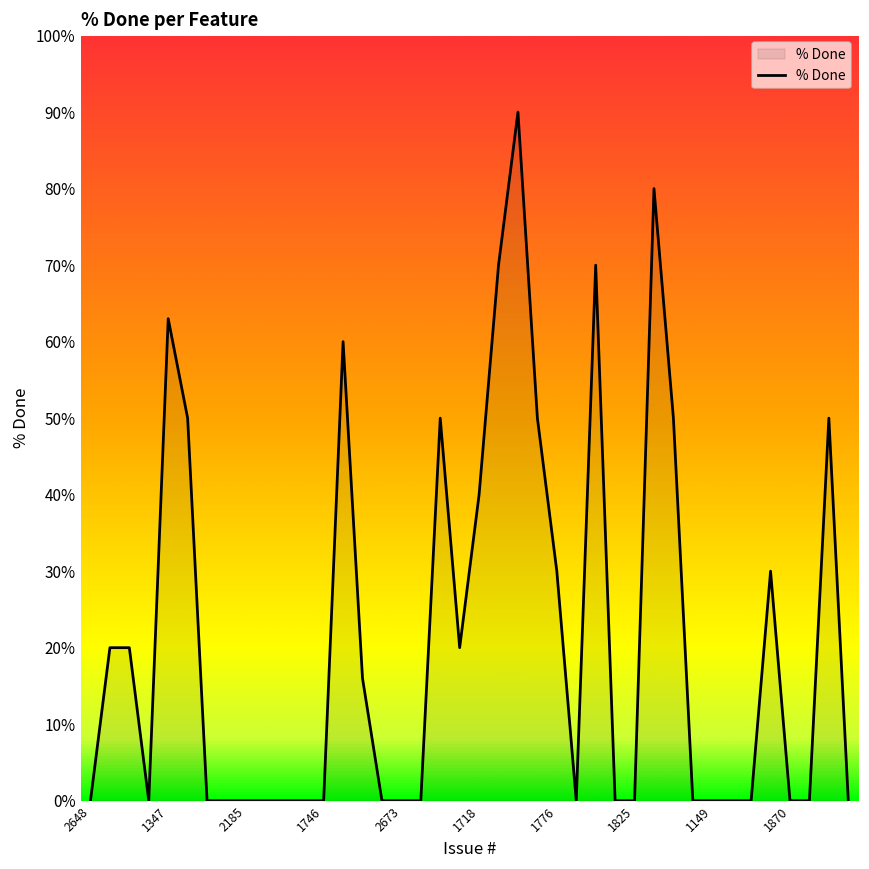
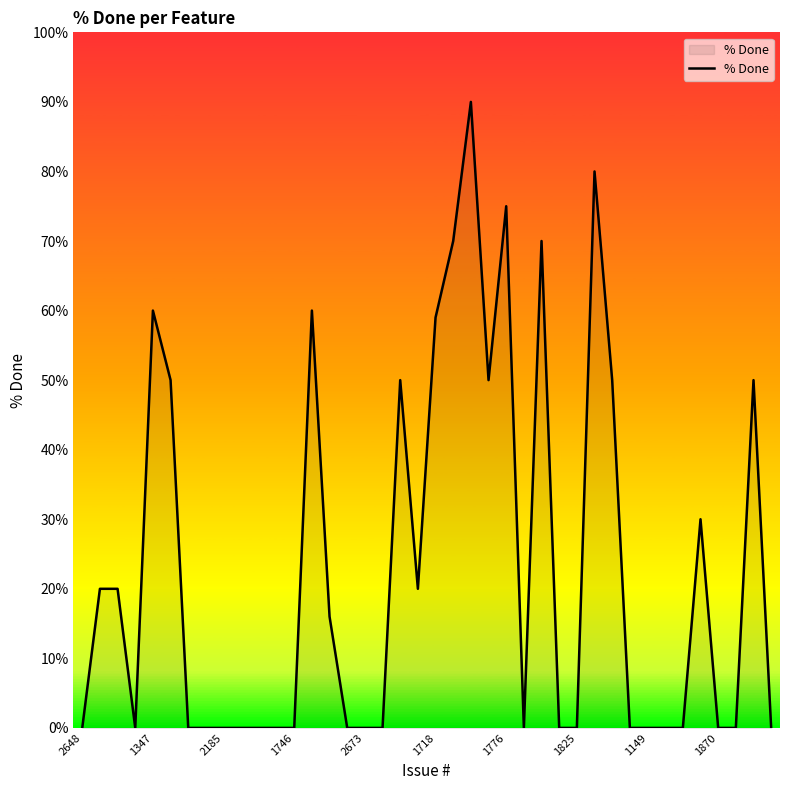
  {
    "2648": "0%",
-   "1347": "63%",
+   "1347": "60%",
    "2185": "0%",
    "1746": "0%",
    "2673": "0%",
-   "1718": "40%",
-   "1776": "30%",
+   "1718": "59%",
+   "1776": "75%",
    "1825": "0%",
    "1149": "0%",
    "1870": "0%"
  }
